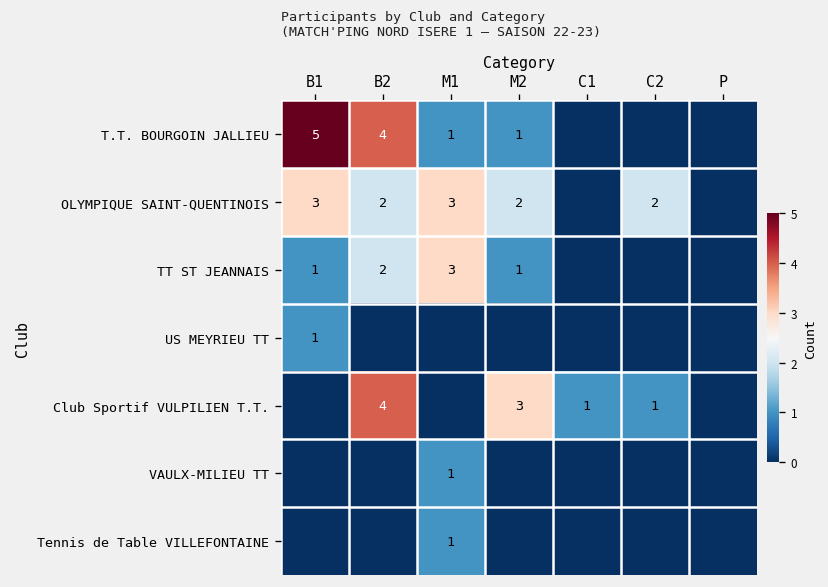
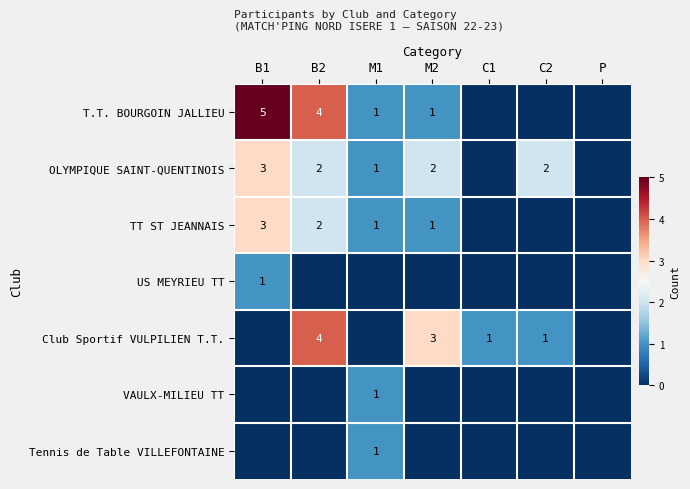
  {
    "T.T. BOURGOIN JALLIEU": {
      "B1": 5,
      "B2": 4,
      "M1": 1,
      "M2": 1
    },
    "OLYMPIQUE SAINT-QUENTINOIS": {
      "B1": 3,
      "B2": 2,
-     "M1": 3,
+     "M1": 1,
      "M2": 2,
      "C2": 2
    },
    "TT ST JEANNAIS": {
-     "B1": 1,
+     "B1": 3,
      "B2": 2,
-     "M1": 3,
+     "M1": 1,
      "M2": 1
    },
    "US MEYRIEU TT": {
      "B1": 1
    },
    "Club Sportif VULPILIEN T.T.": {
      "B2": 4,
      "M2": 3,
      "C1": 1,
      "C2": 1
    },
    "VAULX-MILIEU TT": {
      "M1": 1
    },
    "Tennis de Table VILLEFONTAINE": {
      "M1": 1
    }
  }
